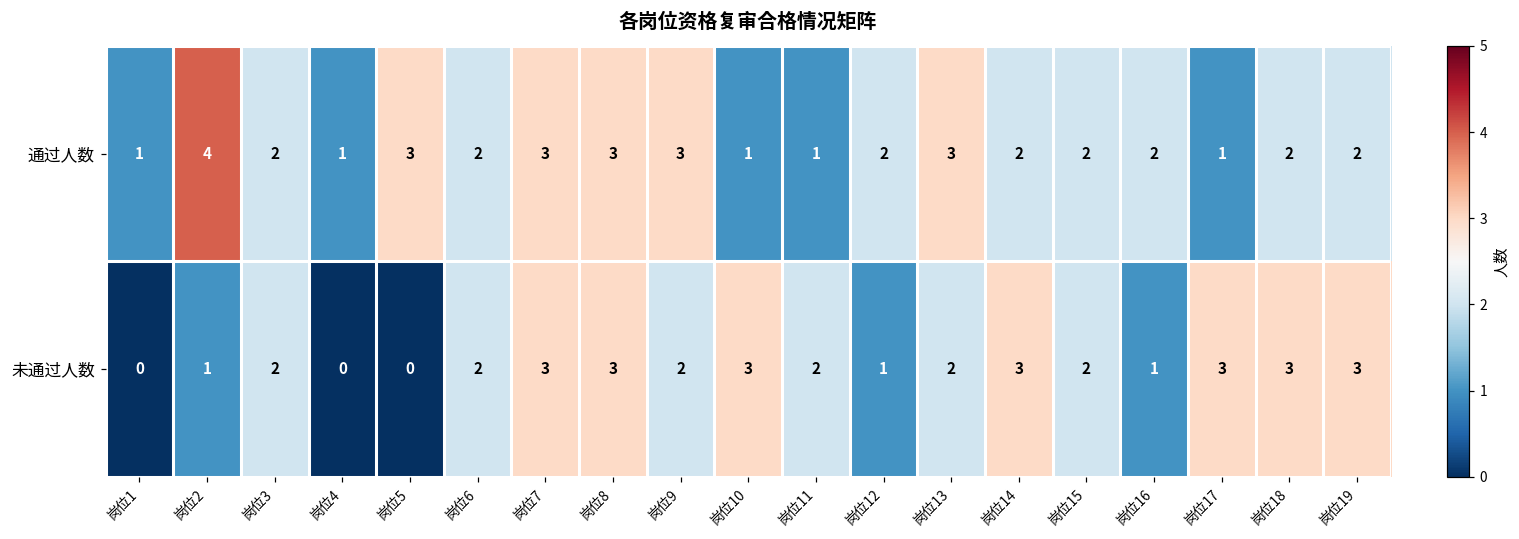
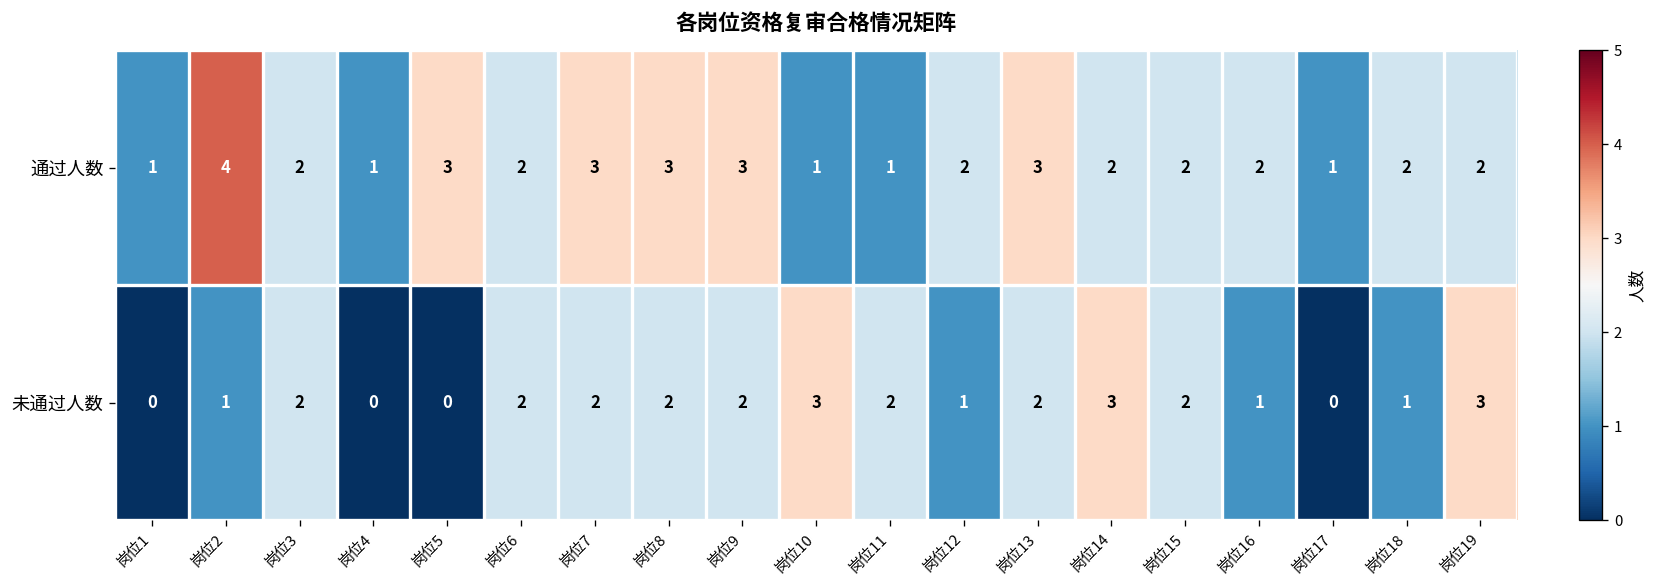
  {
    "通过人数": {
      "岗位1": 1,
      "岗位2": 4,
      "岗位3": 2,
      "岗位4": 1,
      "岗位5": 3,
      "岗位6": 2,
      "岗位7": 3,
      "岗位8": 3,
      "岗位9": 3,
      "岗位10": 1,
      "岗位11": 1,
      "岗位12": 2,
      "岗位13": 3,
      "岗位14": 2,
      "岗位15": 2,
      "岗位16": 2,
      "岗位17": 1,
      "岗位18": 2,
      "岗位19": 2
    },
    "未通过人数": {
      "岗位1": 0,
      "岗位2": 1,
      "岗位3": 2,
      "岗位4": 0,
      "岗位5": 0,
      "岗位6": 2,
-     "岗位7": 3,
-     "岗位8": 3,
+     "岗位7": 2,
+     "岗位8": 2,
      "岗位9": 2,
      "岗位10": 3,
      "岗位11": 2,
      "岗位12": 1,
      "岗位13": 2,
      "岗位14": 3,
      "岗位15": 2,
      "岗位16": 1,
-     "岗位17": 3,
-     "岗位18": 3,
+     "岗位17": 0,
+     "岗位18": 1,
      "岗位19": 3
    }
  }
